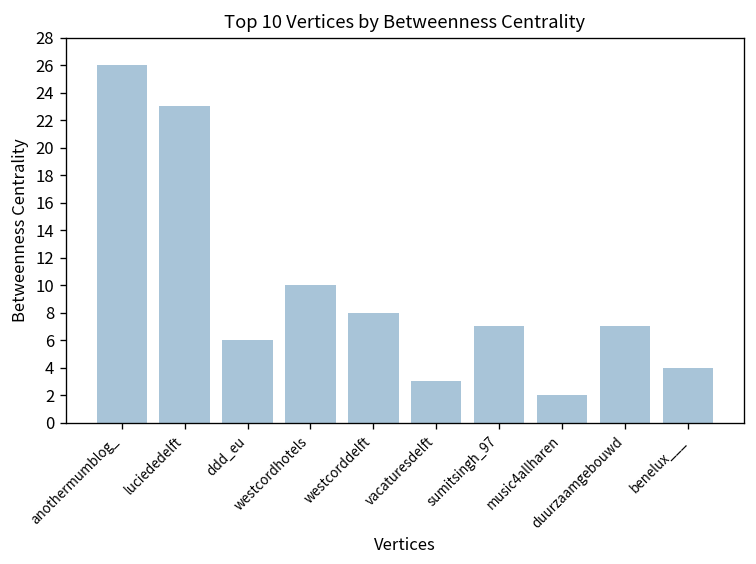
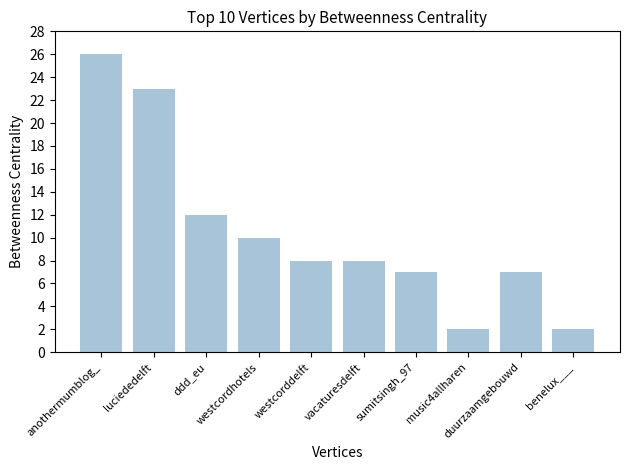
  {
    "anothermumblog_": 26,
    "luciededelft": 23,
-   "ddd_eu": 6,
+   "ddd_eu": 12,
    "westcordhotels": 10,
    "westcorddelft": 8,
-   "vacaturesdelft": 3,
+   "vacaturesdelft": 8,
    "sumitsingh_97": 7,
    "music4allharen": 2,
    "duurzaamgebouwd": 7,
-   "benelux___": 4
+   "benelux___": 2
  }
